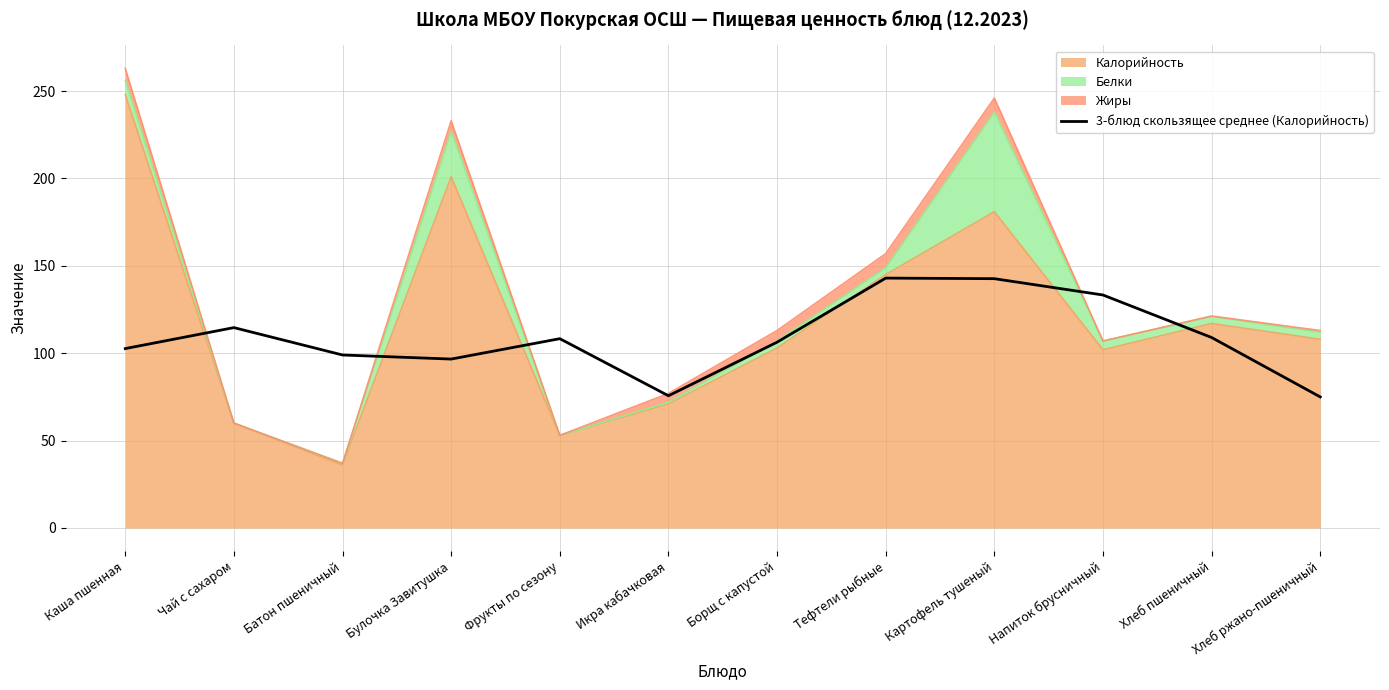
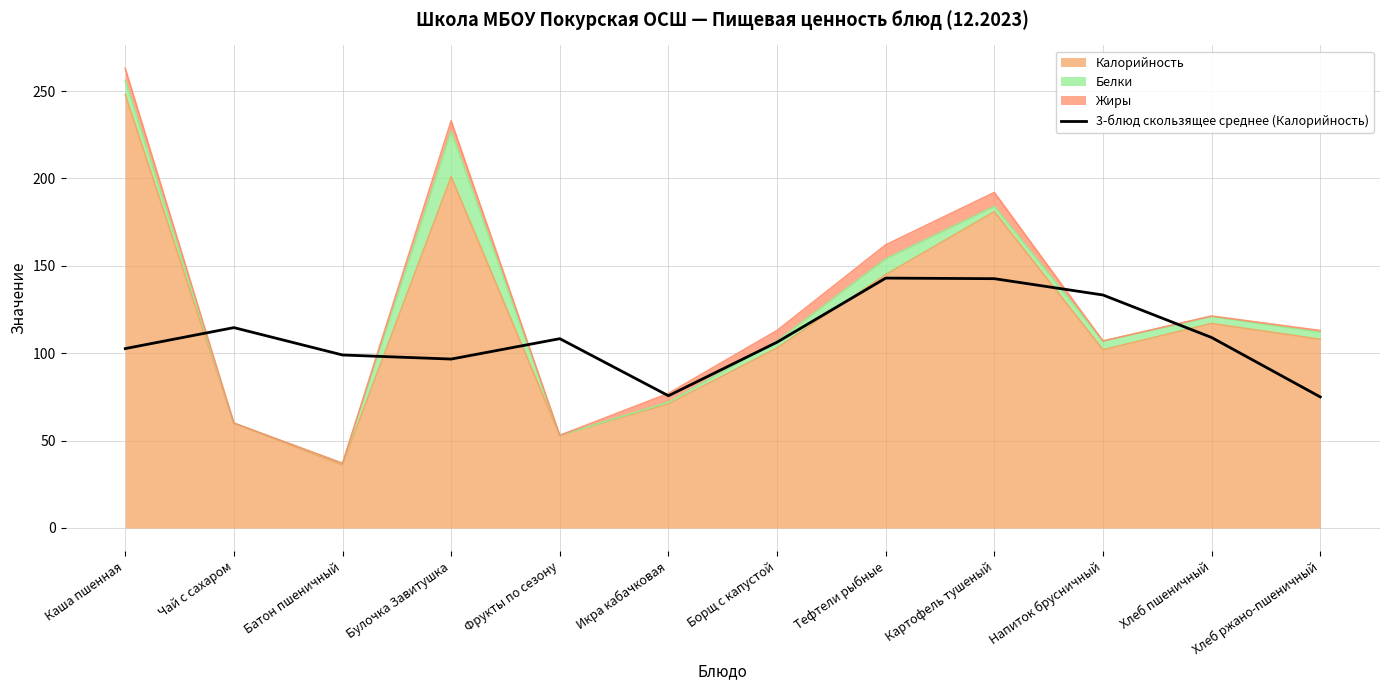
  {
    "Белки": {
      "Каша пшенная": 8,
      "Булочка Завитушка": 26,
-     "Тефтели рыбные": 4,
-     "Картофель тушеный": 57
+     "Тефтели рыбные": 9,
+     "Картофель тушеный": 3
    },
    "3-блюд скользящее среднее (Калорийность)": {
      "Каша пшенная": 103,
      "Чай с сахаром": 115,
      "Батон пшеничный": 99,
      "Булочка Завитушка": 97,
      "Фрукты по сезону": 108,
      "Тефтели рыбные": 143,
      "Картофель тушеный": 143,
      "Напиток брусничный": 133,
      "Хлеб пшеничный": 109,
      "Хлеб ржано-пшеничный": 75
    }
  }
